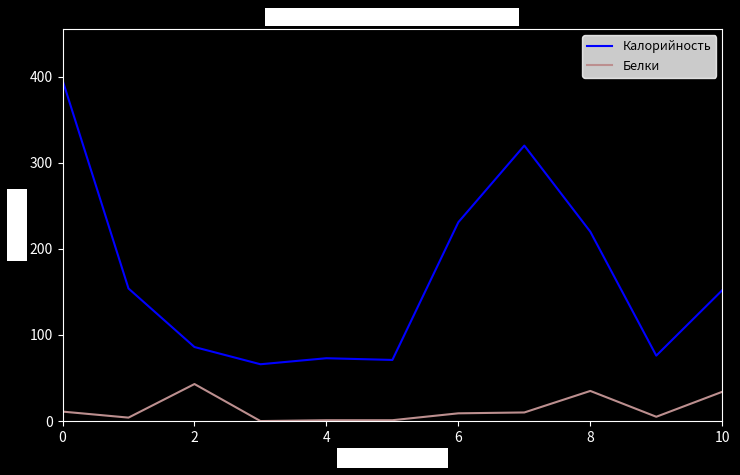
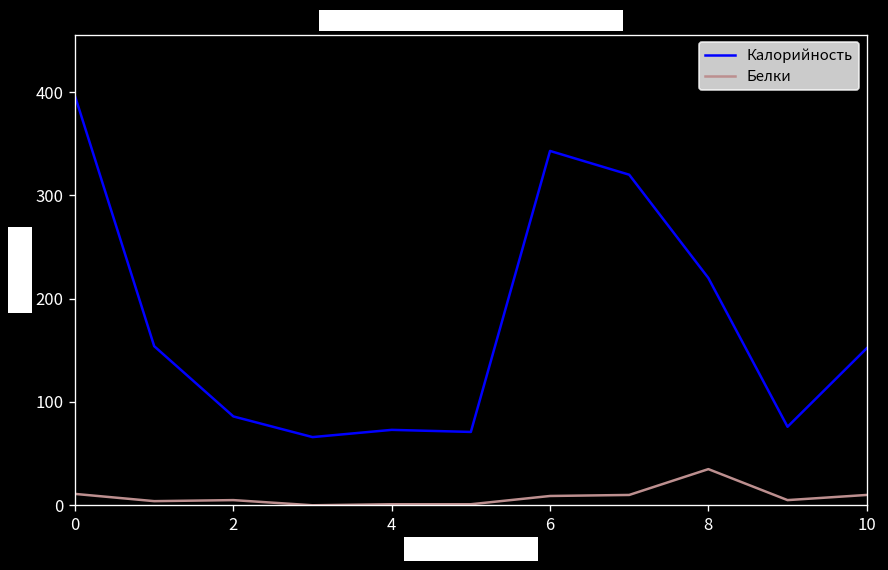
  {
    "Калорийность": {
      "0": 400,
      "2": 90,
      "4": 70,
-     "6": 230,
+     "6": 340,
      "8": 220,
      "10": 150
    },
    "Белки": {
      "0": 10,
-     "2": 40,
+     "2": 10,
      "4": 0,
      "6": 10,
      "8": 40,
-     "10": 30
+     "10": 10
    }
  }
